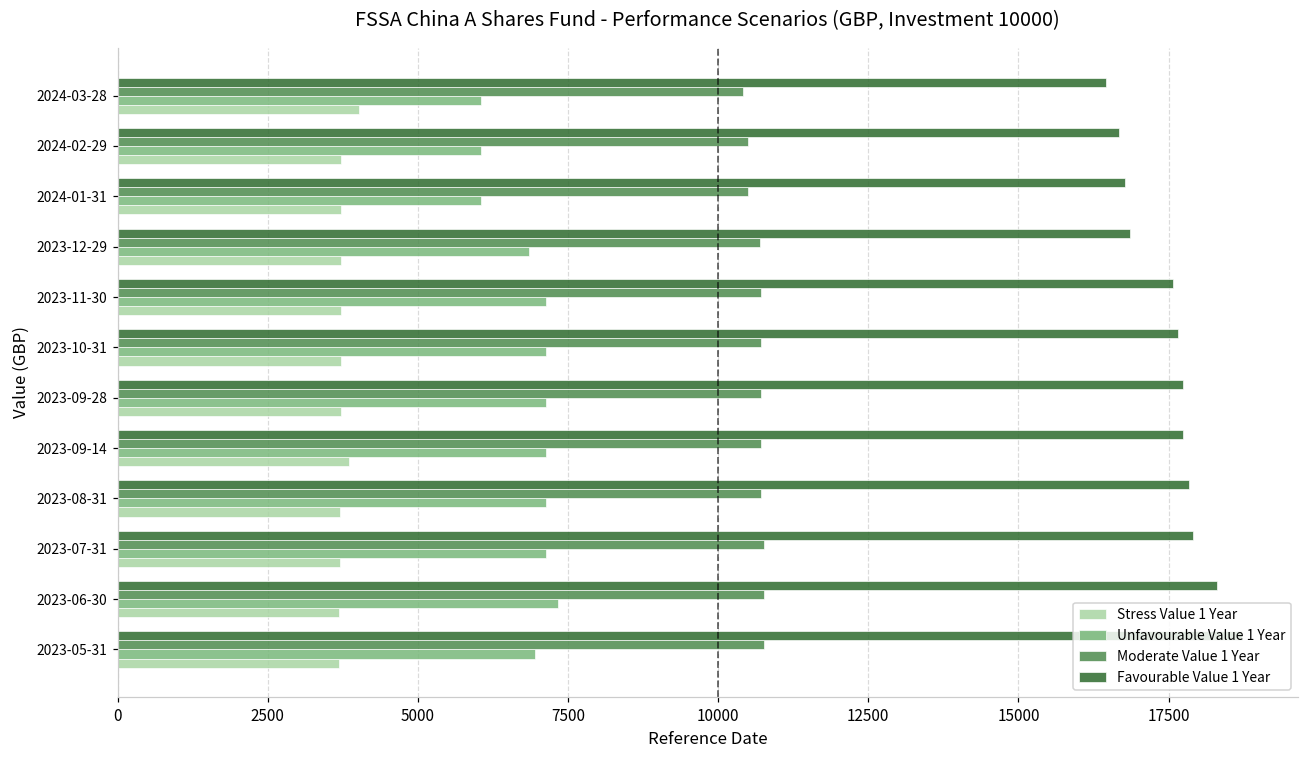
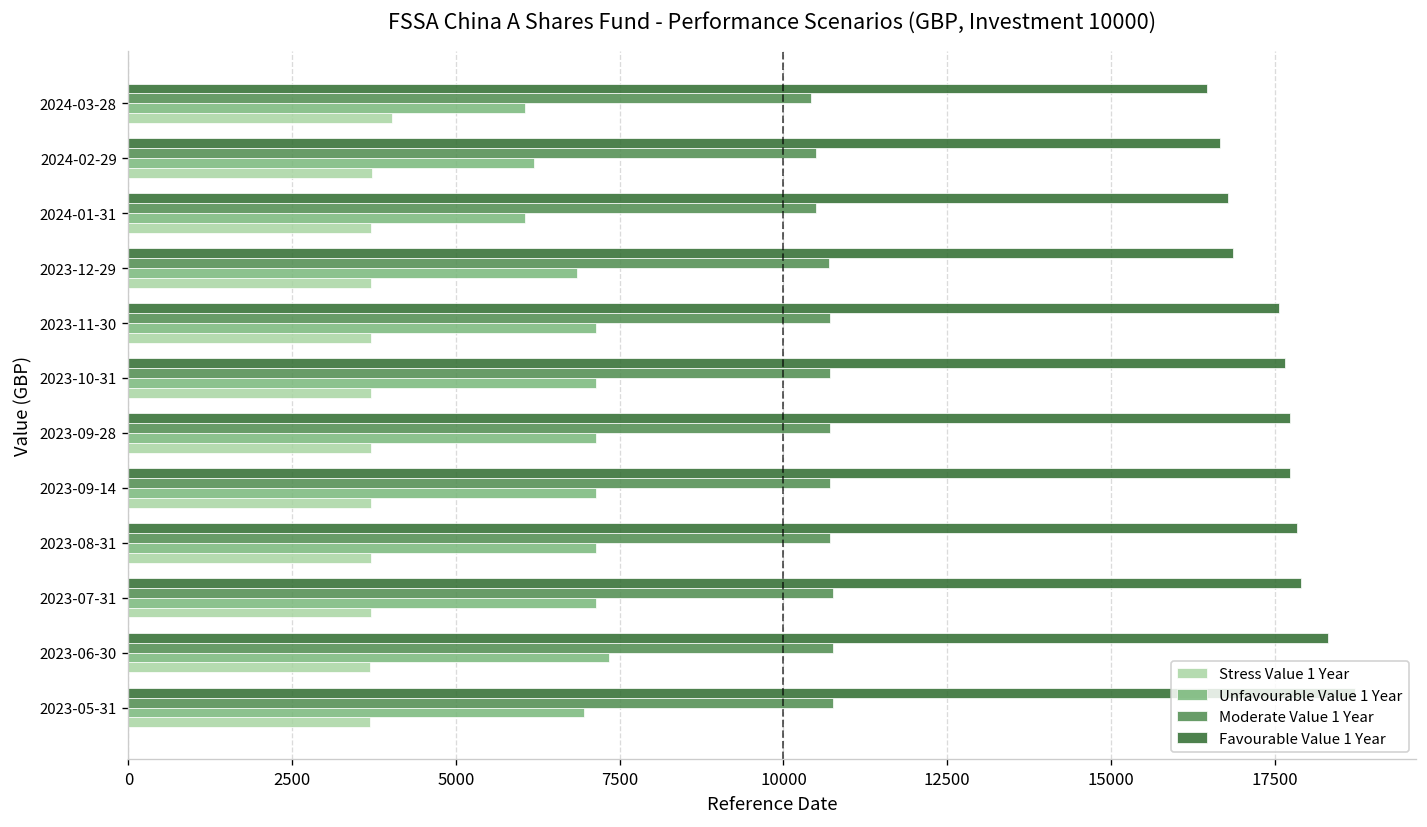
  {
    "Stress Value 1 Year": {
      "2024-03-28": 4000,
      "2024-02-29": 3700,
      "2024-01-31": 3700,
      "2023-12-29": 3700,
      "2023-11-30": 3700,
      "2023-10-31": 3700,
      "2023-09-28": 3700,
-     "2023-09-14": 3900,
+     "2023-09-14": 3700,
      "2023-08-31": 3700,
      "2023-07-31": 3700,
      "2023-06-30": 3700,
      "2023-05-31": 3700
    },
    "Unfavourable Value 1 Year": {
      "2024-03-28": 6100,
-     "2024-02-29": 6100,
+     "2024-02-29": 6200,
      "2024-01-31": 6100,
      "2023-12-29": 6900,
      "2023-11-30": 7100,
      "2023-10-31": 7100,
      "2023-09-28": 7100,
      "2023-09-14": 7100,
      "2023-08-31": 7100,
      "2023-07-31": 7100,
      "2023-06-30": 7300,
      "2023-05-31": 7000
    }
  }
